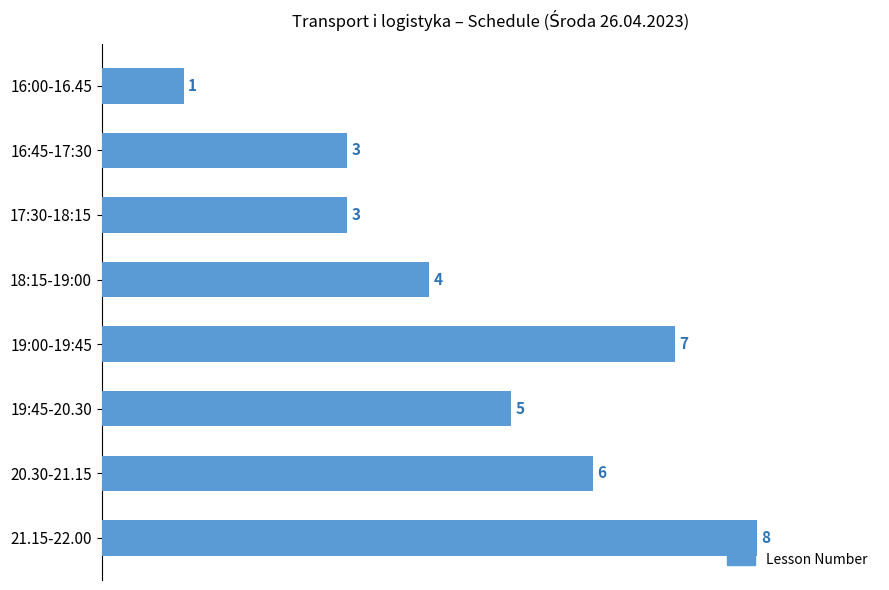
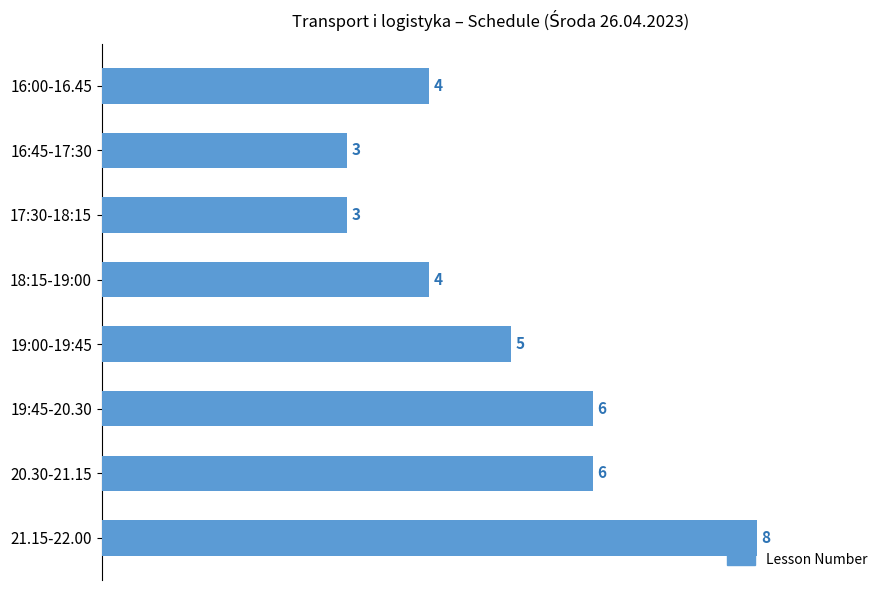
  {
-   "16:00-16.45": 1,
+   "16:00-16.45": 4,
    "16:45-17:30": 3,
    "17:30-18:15": 3,
    "18:15-19:00": 4,
-   "19:00-19:45": 7,
-   "19:45-20.30": 5,
+   "19:00-19:45": 5,
+   "19:45-20.30": 6,
    "20.30-21.15": 6,
    "21.15-22.00": 8
  }
